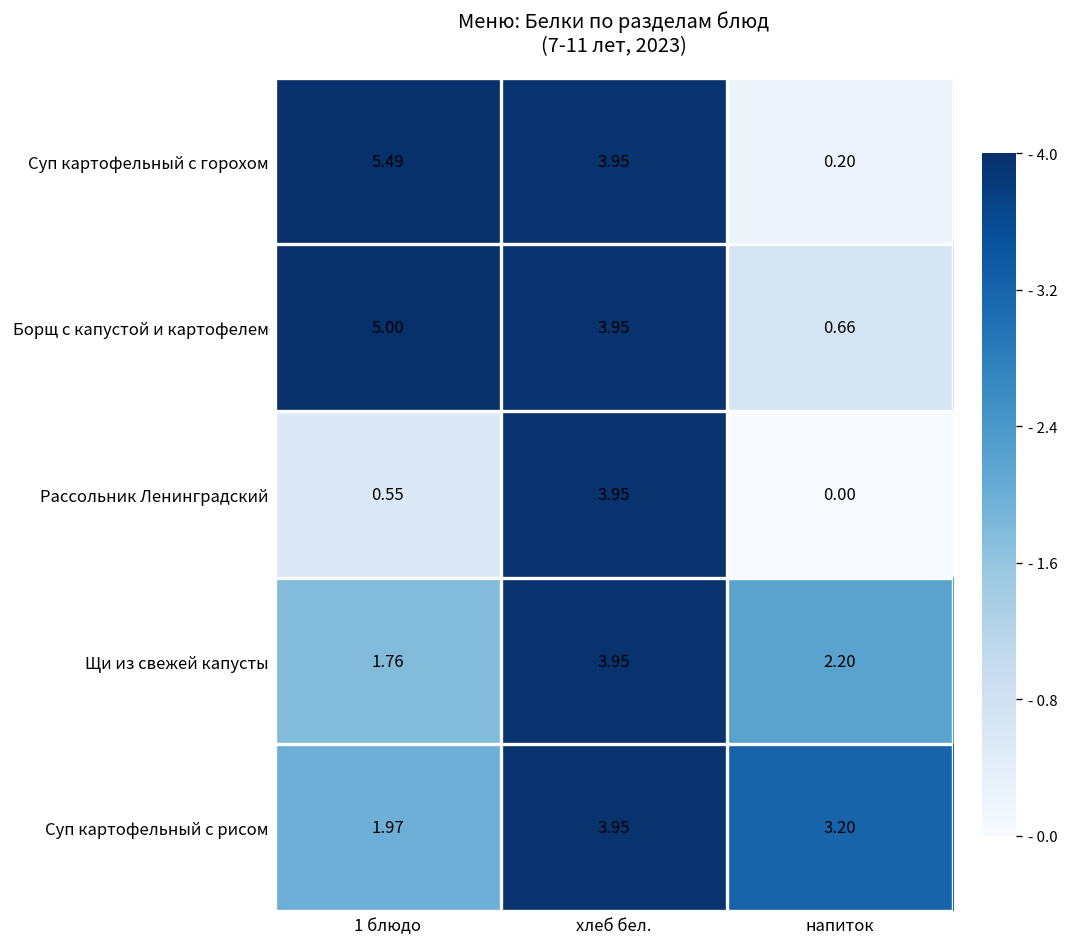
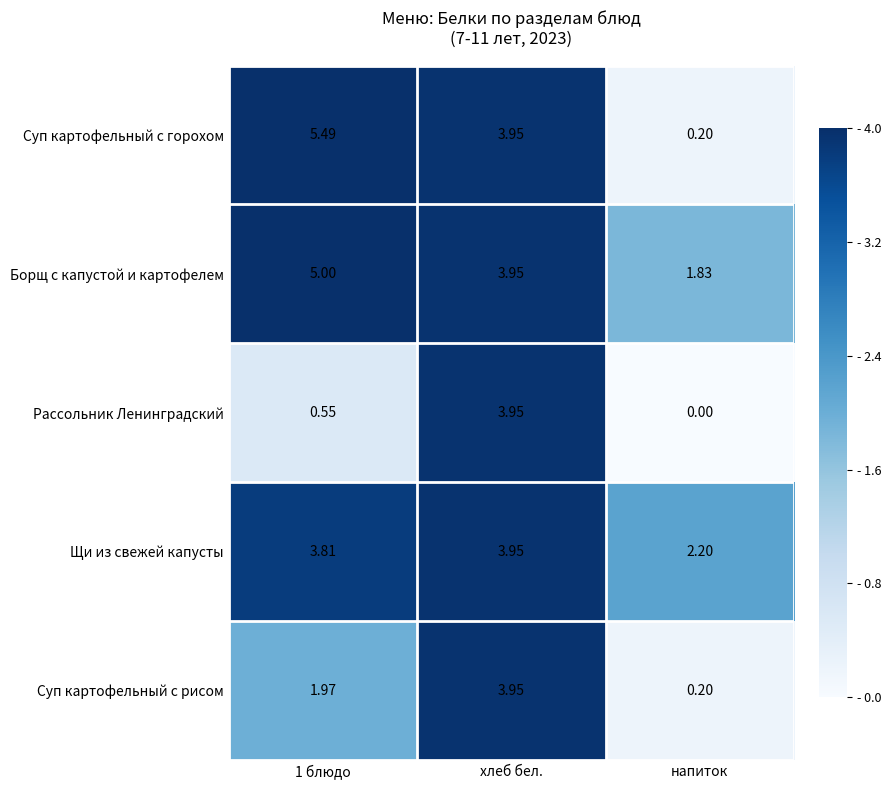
  {
    "Суп картофельный с горохом": {
      "1 блюдо": 5.49,
      "хлеб бел.": 3.95,
      "напиток": 0.20
    },
    "Борщ с капустой и картофелем": {
      "1 блюдо": 5.00,
      "хлеб бел.": 3.95,
-     "напиток": 0.66
+     "напиток": 1.83
    },
    "Рассольник Ленинградский": {
      "1 блюдо": 0.55,
      "хлеб бел.": 3.95,
      "напиток": 0.00
    },
    "Щи из свежей капусты": {
-     "1 блюдо": 1.76,
+     "1 блюдо": 3.81,
      "хлеб бел.": 3.95,
      "напиток": 2.20
    },
    "Суп картофельный с рисом": {
      "1 блюдо": 1.97,
      "хлеб бел.": 3.95,
-     "напиток": 3.20
+     "напиток": 0.20
    }
  }
